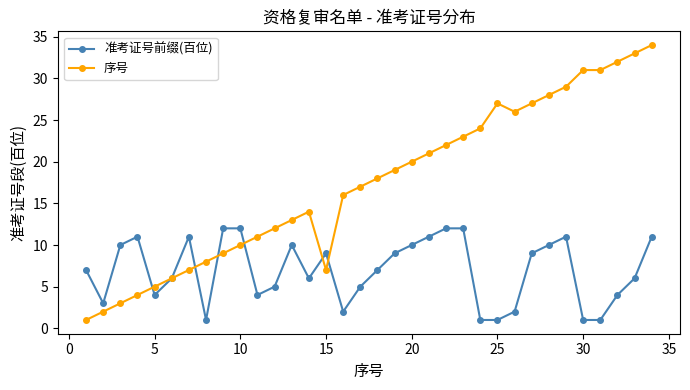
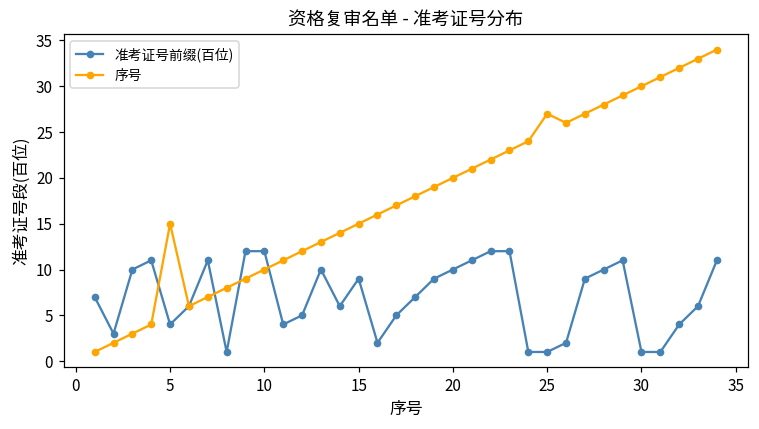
  {
    "准考证号前缀(百位)": {
      "5": 4,
      "10": 12,
      "15": 9,
      "20": 10,
      "25": 1,
      "30": 1
    },
    "序号": {
-     "5": 5,
+     "5": 15,
      "10": 10,
-     "15": 7,
+     "15": 15,
      "20": 20,
      "25": 27,
-     "30": 31
+     "30": 30
    }
  }
